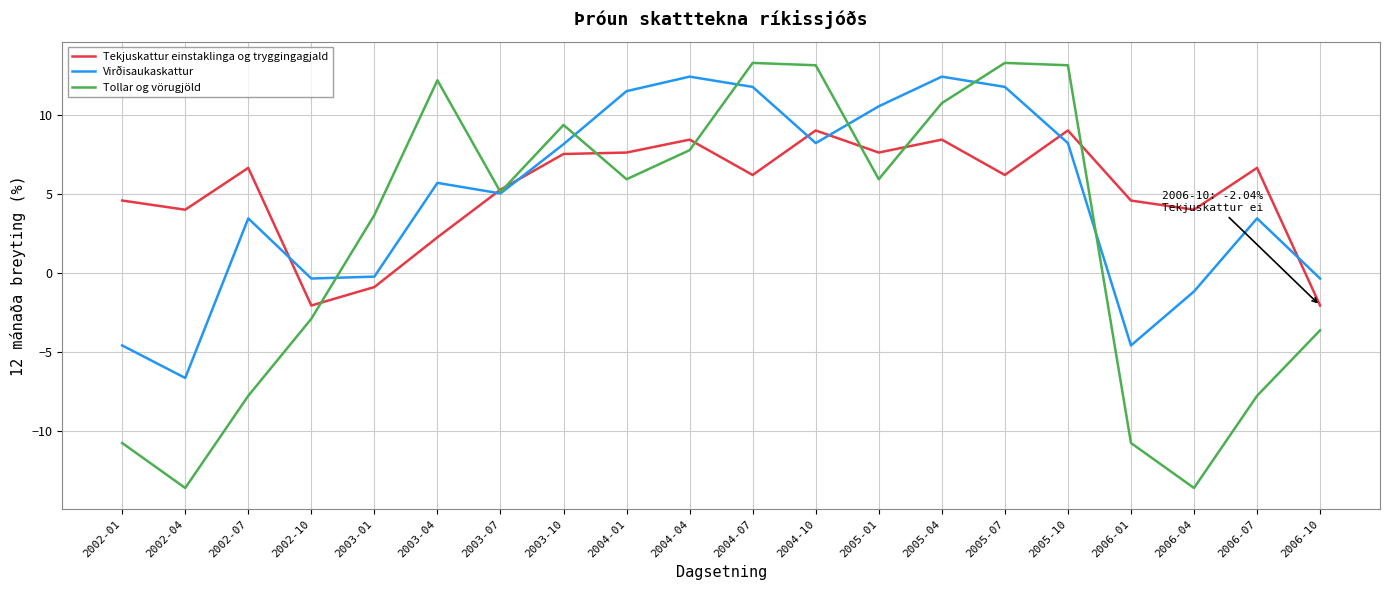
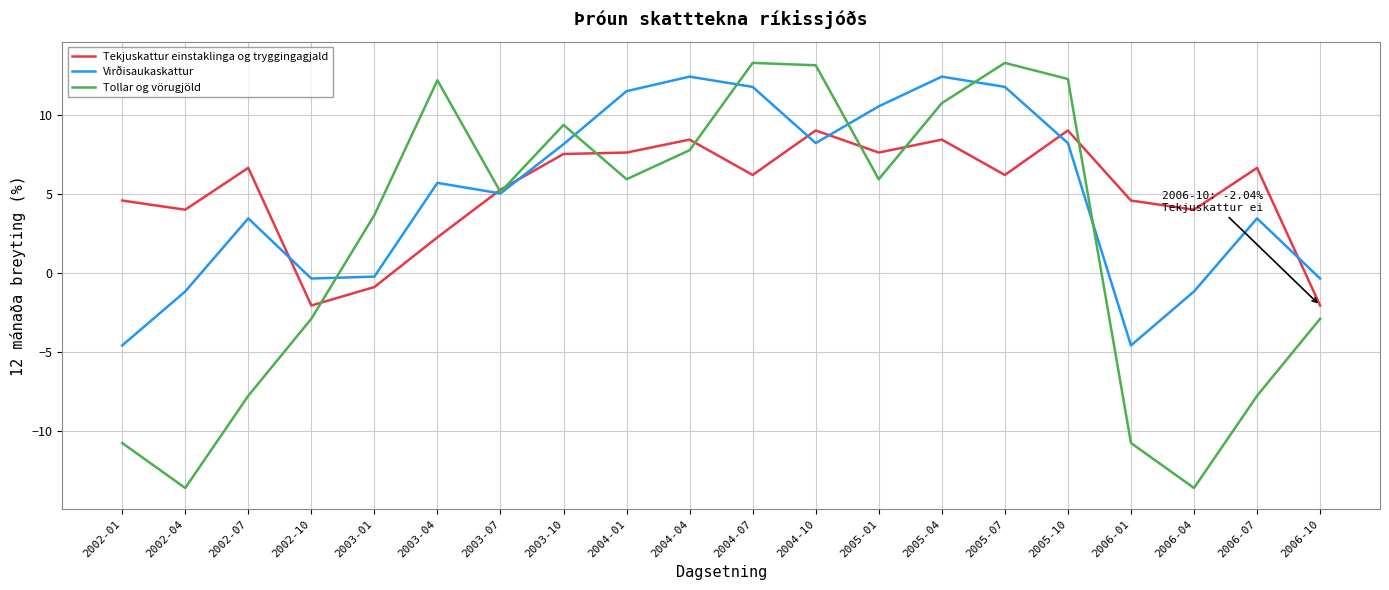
  {
    "Tekjuskattur einstaklinga og tryggingagjald": {
      "2002-01": 4.6,
      "2002-04": 4.0,
      "2002-07": 6.7,
      "2002-10": -2.0,
      "2003-01": -0.9,
      "2003-04": 2.3,
      "2003-10": 7.6,
      "2004-01": 7.7,
      "2004-04": 8.5,
      "2004-07": 6.2,
      "2004-10": 9.1,
      "2005-01": 7.7,
      "2005-04": 8.5,
      "2005-07": 6.2,
      "2005-10": 9.1,
      "2006-01": 4.6,
      "2006-07": 6.7,
      "2006-10": -2.0
    },
    "Virðisaukaskattur": {
      "2002-01": -4.6,
-     "2002-04": -6.6,
+     "2002-04": -1.2,
      "2002-07": 3.5,
      "2002-10": -0.3,
      "2003-01": -0.2,
      "2003-04": 5.7,
      "2003-10": 8.2,
      "2004-01": 11.5,
      "2004-04": 12.5,
      "2004-07": 11.8,
      "2004-10": 8.3,
      "2005-01": 10.6,
      "2005-04": 12.5,
      "2005-07": 11.8,
      "2005-10": 8.3,
      "2006-01": -4.6,
      "2006-10": -0.3
    },
    "Tollar og vörugjöld": {
      "2002-01": -10.8,
      "2002-04": -13.6,
      "2002-07": -7.8,
      "2002-10": -2.9,
      "2003-01": 3.7,
      "2003-04": 12.2,
      "2003-10": 9.4,
      "2004-01": 6.0,
      "2004-04": 7.8,
      "2004-07": 13.3,
      "2004-10": 13.2,
      "2005-01": 6.0,
      "2005-04": 10.8,
      "2005-07": 13.3,
-     "2005-10": 13.2,
+     "2005-10": 12.3,
      "2006-01": -10.8,
      "2006-04": -13.6,
      "2006-07": -7.8,
-     "2006-10": -3.6
+     "2006-10": -2.9
    }
  }
